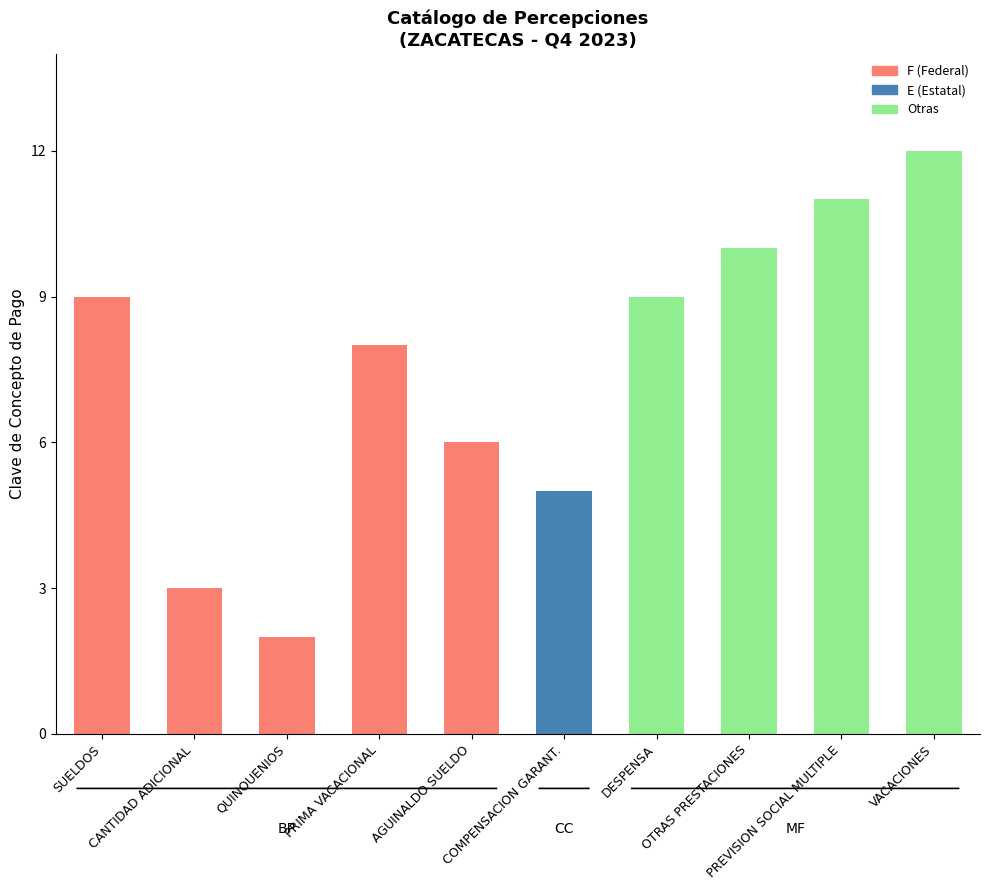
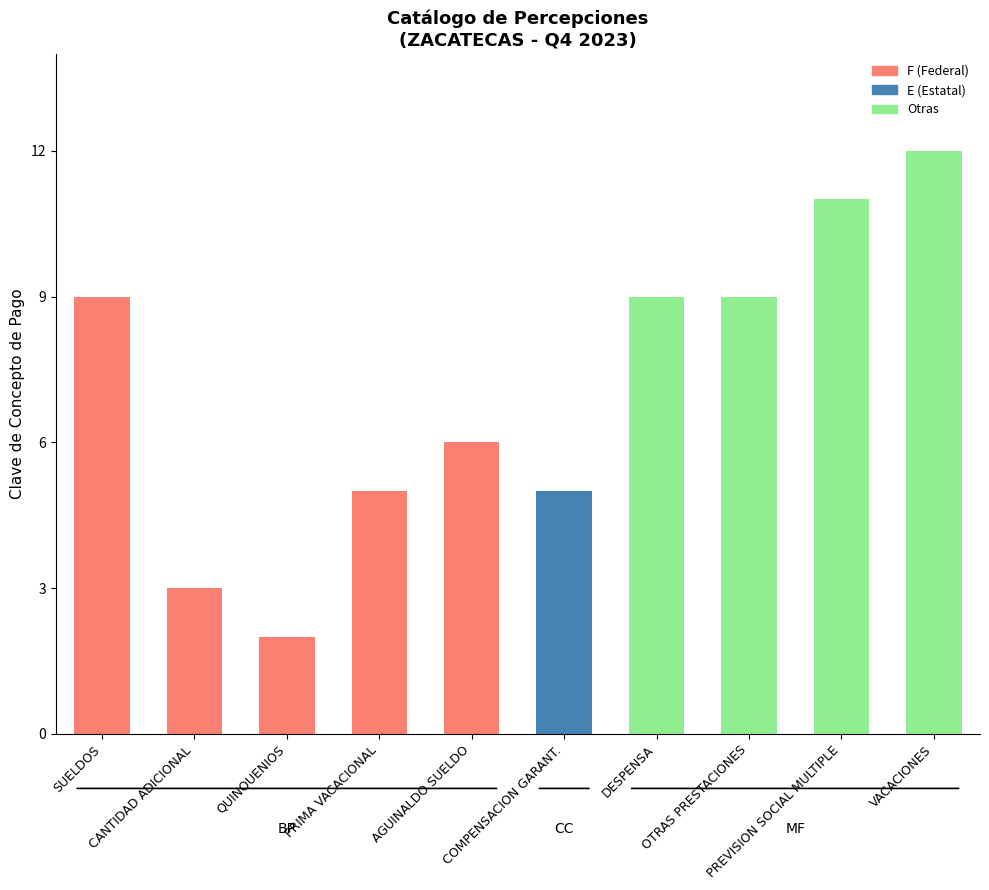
  {
    "SUELDOS": 9,
    "CANTIDAD ADICIONAL": 3,
    "QUINQUENIOS": 2,
-   "PRIMA VACACIONAL": 8,
+   "PRIMA VACACIONAL": 5,
    "AGUINALDO SUELDO": 6,
    "COMPENSACION GARANT.": 5,
    "DESPENSA": 9,
-   "OTRAS PRESTACIONES": 10,
+   "OTRAS PRESTACIONES": 9,
    "PREVISION SOCIAL MULTIPLE": 11,
    "VACACIONES": 12
  }
